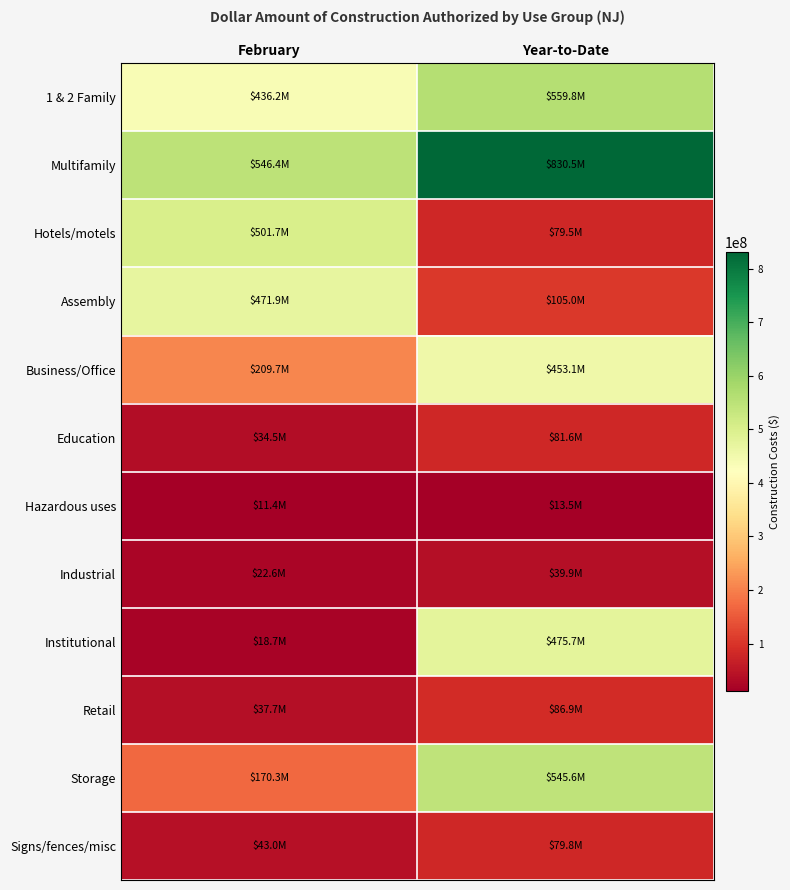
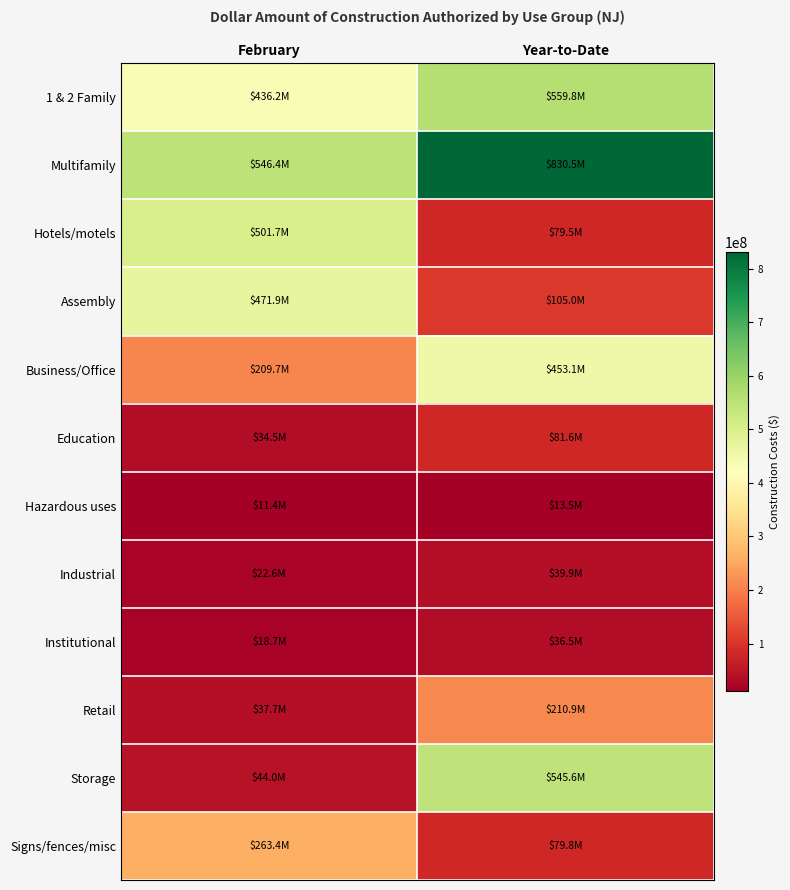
  {
    "1 & 2 Family": {
      "February": "$436.2M",
      "Year-to-Date": "$559.8M"
    },
    "Multifamily": {
      "February": "$546.4M",
      "Year-to-Date": "$830.5M"
    },
    "Hotels/motels": {
      "February": "$501.7M",
      "Year-to-Date": "$79.5M"
    },
    "Assembly": {
      "February": "$471.9M",
      "Year-to-Date": "$105.0M"
    },
    "Business/Office": {
      "February": "$209.7M",
      "Year-to-Date": "$453.1M"
    },
    "Education": {
      "February": "$34.5M",
      "Year-to-Date": "$81.6M"
    },
    "Hazardous uses": {
      "February": "$11.4M",
      "Year-to-Date": "$13.5M"
    },
    "Industrial": {
      "February": "$22.6M",
      "Year-to-Date": "$39.9M"
    },
    "Institutional": {
      "February": "$18.7M",
-     "Year-to-Date": "$475.7M"
+     "Year-to-Date": "$36.5M"
    },
    "Retail": {
      "February": "$37.7M",
-     "Year-to-Date": "$86.9M"
+     "Year-to-Date": "$210.9M"
    },
    "Storage": {
-     "February": "$170.3M",
+     "February": "$44.0M",
      "Year-to-Date": "$545.6M"
    },
    "Signs/fences/misc": {
-     "February": "$43.0M",
+     "February": "$263.4M",
      "Year-to-Date": "$79.8M"
    }
  }
